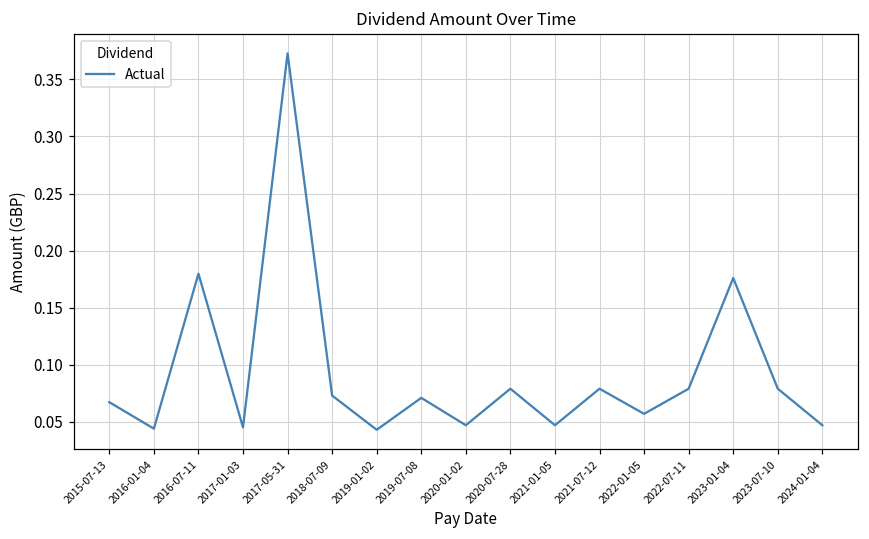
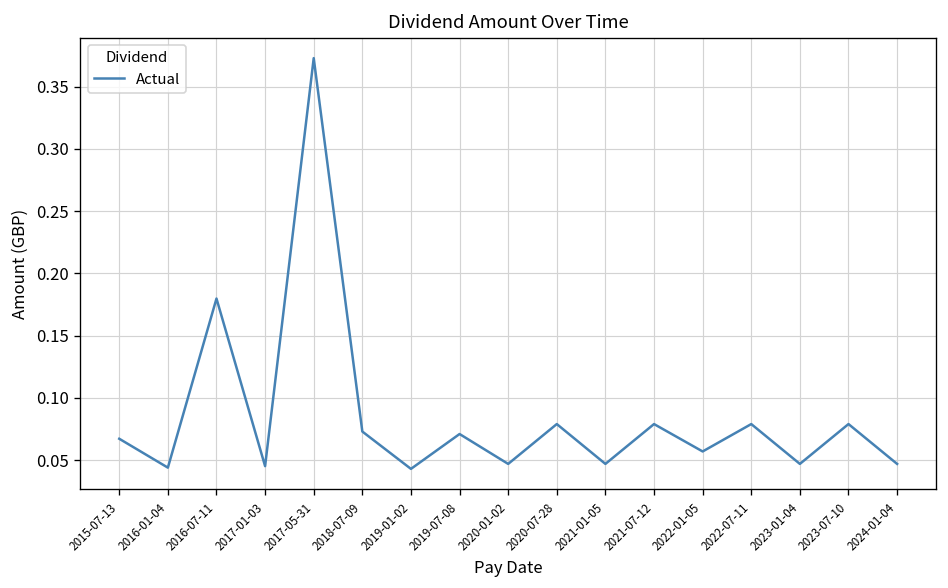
  {
    "2015-07-13": 0.067,
    "2016-01-04": 0.044,
    "2016-07-11": 0.180,
    "2017-01-03": 0.045,
    "2017-05-31": 0.373,
    "2018-07-09": 0.073,
    "2019-01-02": 0.043,
    "2019-07-08": 0.071,
    "2020-01-02": 0.047,
    "2020-07-28": 0.079,
    "2021-01-05": 0.047,
    "2021-07-12": 0.079,
    "2022-01-05": 0.057,
    "2022-07-11": 0.079,
-   "2023-01-04": 0.176,
+   "2023-01-04": 0.047,
    "2023-07-10": 0.079,
    "2024-01-04": 0.047
  }
